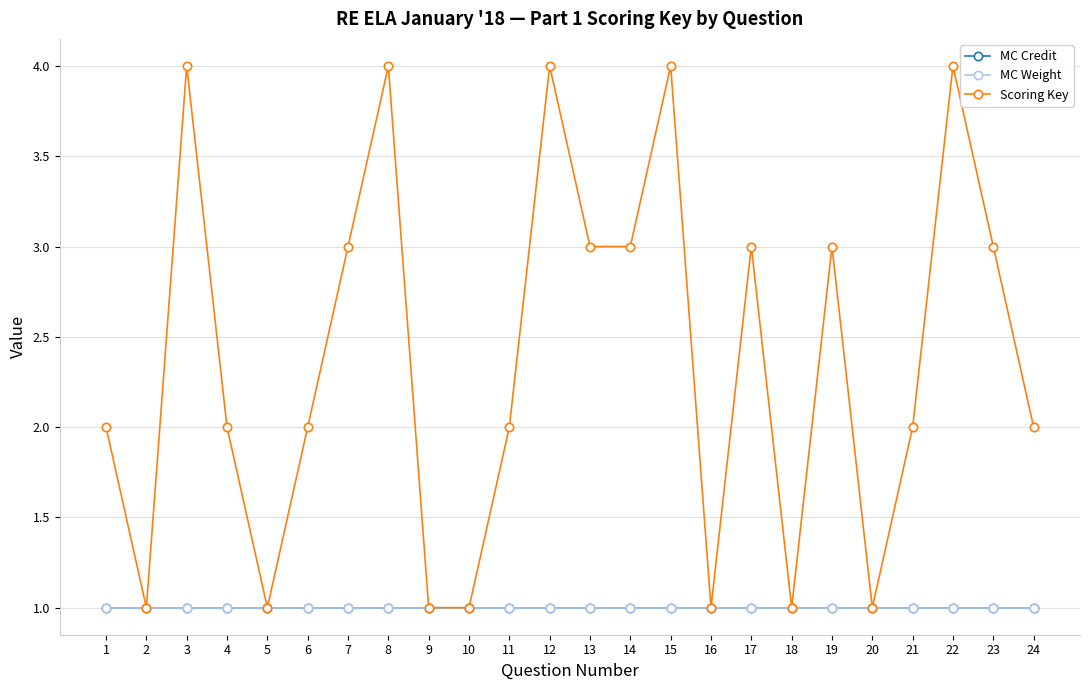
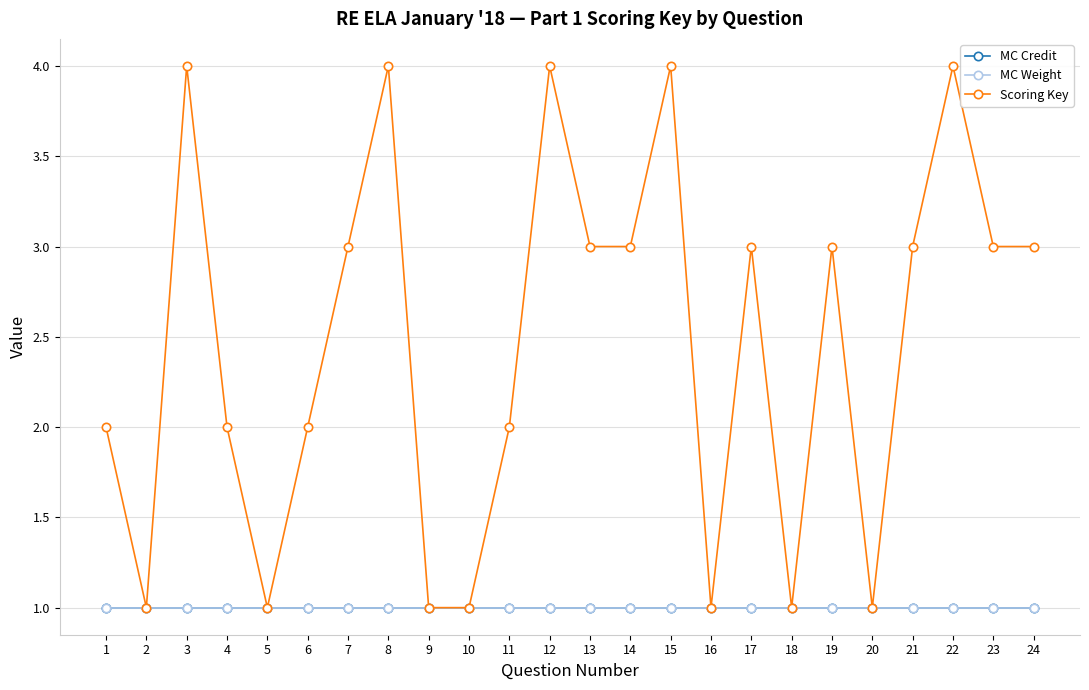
  {
    "MC Weight": {
      "1": 1,
      "3": 1,
      "4": 1,
      "6": 1,
      "7": 1,
      "8": 1,
      "11": 1,
      "12": 1,
      "13": 1,
      "14": 1,
      "15": 1,
      "17": 1,
      "19": 1,
      "21": 1,
      "22": 1,
      "23": 1,
      "24": 1
    },
    "Scoring Key": {
      "1": 2,
      "3": 4,
      "4": 2,
      "6": 2,
      "7": 3,
      "8": 4,
      "11": 2,
      "12": 4,
      "13": 3,
      "14": 3,
      "15": 4,
      "17": 3,
      "19": 3,
-     "21": 2,
+     "21": 3,
      "22": 4,
      "23": 3,
-     "24": 2
+     "24": 3
    }
  }
